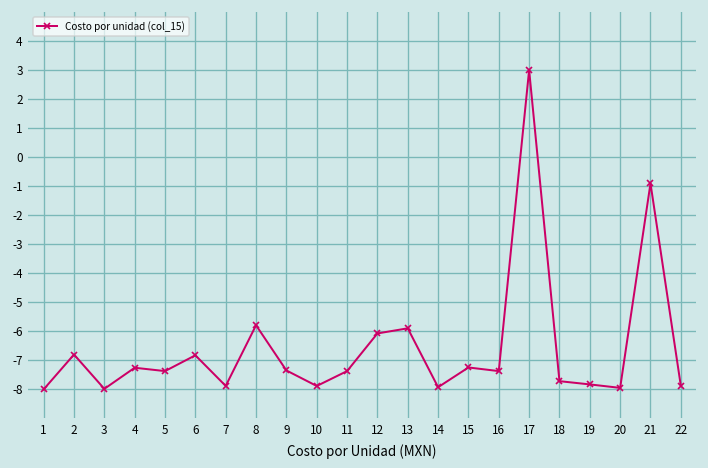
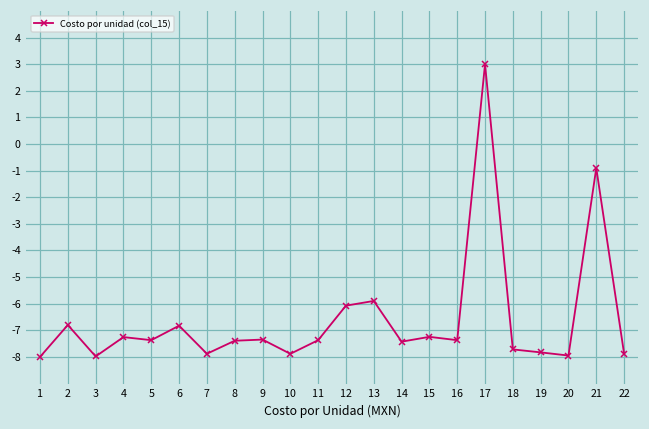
  {
    "1": -8.0,
    "2": -6.8,
    "3": -8.0,
    "4": -7.3,
    "5": -7.4,
    "6": -6.8,
    "7": -7.9,
-   "8": -5.8,
+   "8": -7.4,
    "9": -7.3,
    "10": -7.9,
    "11": -7.4,
    "12": -6.1,
    "13": -5.9,
-   "14": -7.9,
+   "14": -7.4,
    "15": -7.2,
    "16": -7.4,
    "17": 3.0,
    "18": -7.7,
    "19": -7.8,
    "20": -7.9,
    "21": -0.9,
    "22": -7.9
  }
